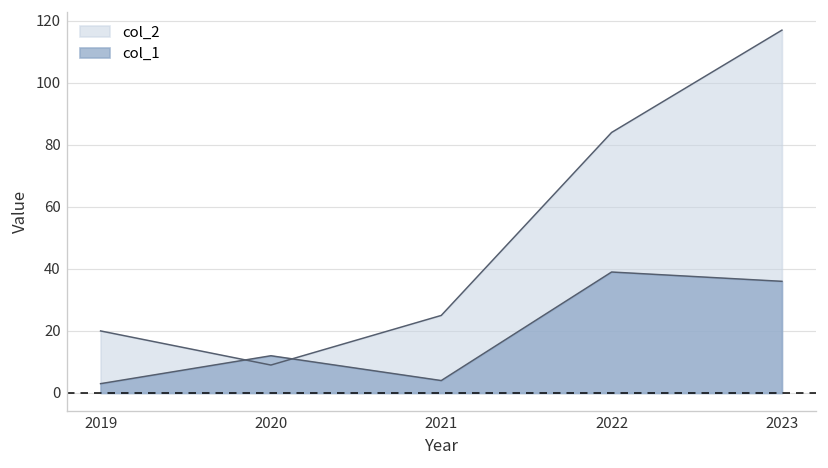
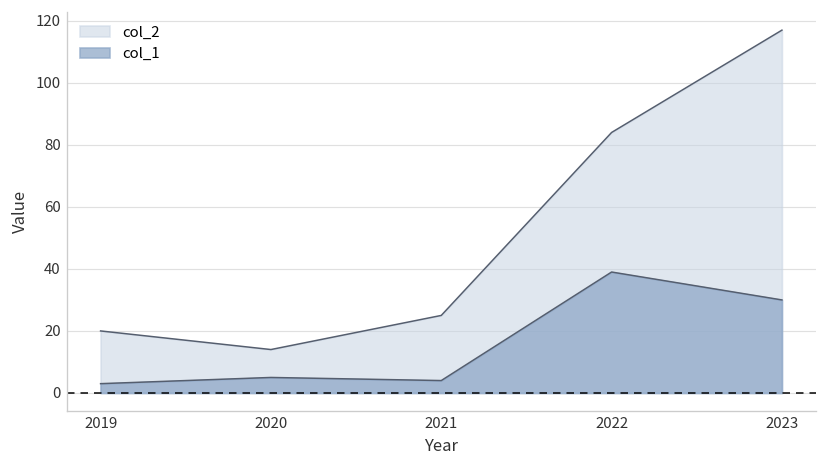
  {
    "col_2": {
      "2019": 20,
-     "2020": 9,
+     "2020": 14,
      "2021": 25,
      "2022": 84,
      "2023": 117
    },
    "col_1": {
      "2019": 3,
-     "2020": 12,
+     "2020": 5,
      "2021": 4,
      "2022": 39,
-     "2023": 36
+     "2023": 30
    }
  }
